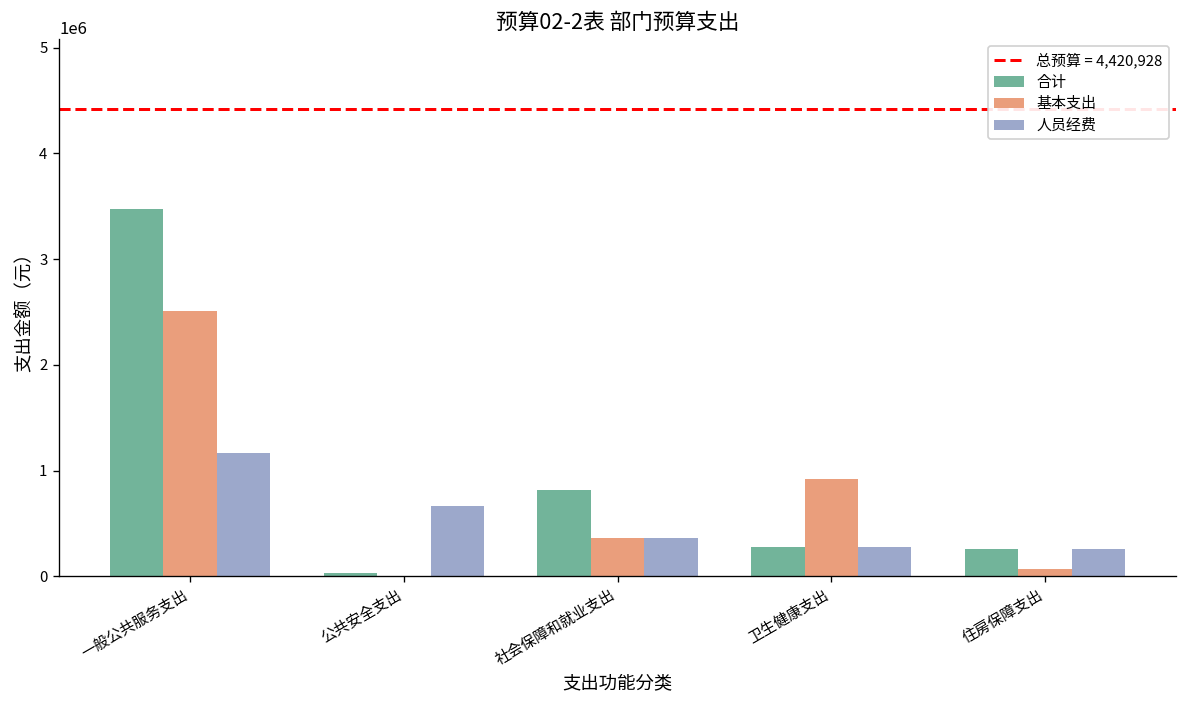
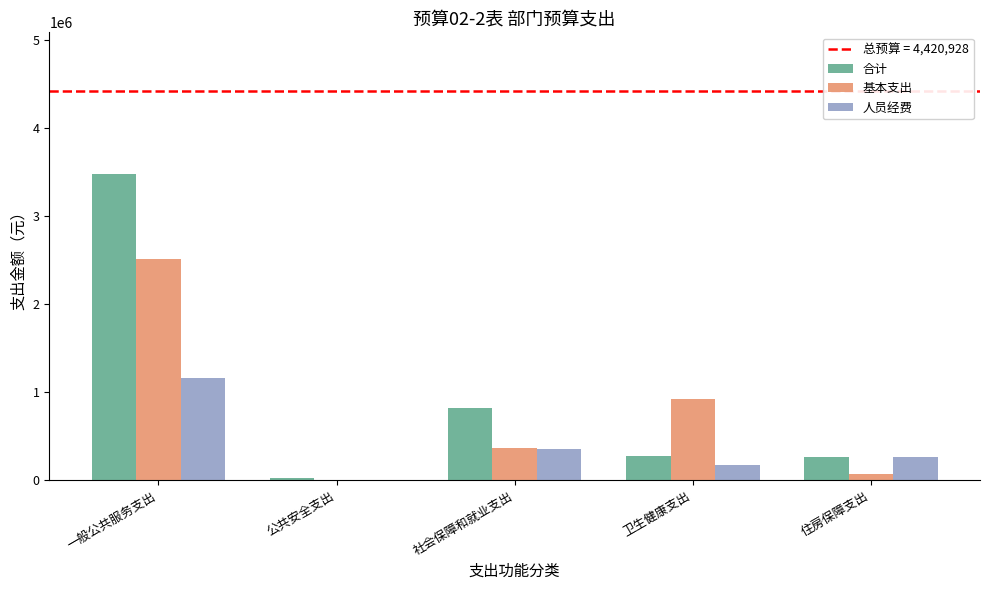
  {
    "合计": {
      "一般公共服务支出": 3500000,
      "公共安全支出": 0,
      "社会保障和就业支出": 800000,
      "卫生健康支出": 300000,
      "住房保障支出": 300000
    },
    "基本支出": {
      "一般公共服务支出": 2500000,
      "公共安全支出": 0,
      "社会保障和就业支出": 400000,
      "卫生健康支出": 900000,
      "住房保障支出": 100000
    },
    "人员经费": {
      "一般公共服务支出": 1200000,
-     "公共安全支出": 700000,
+     "公共安全支出": 0,
      "社会保障和就业支出": 400000,
-     "卫生健康支出": 300000,
+     "卫生健康支出": 200000,
      "住房保障支出": 300000
    }
  }
